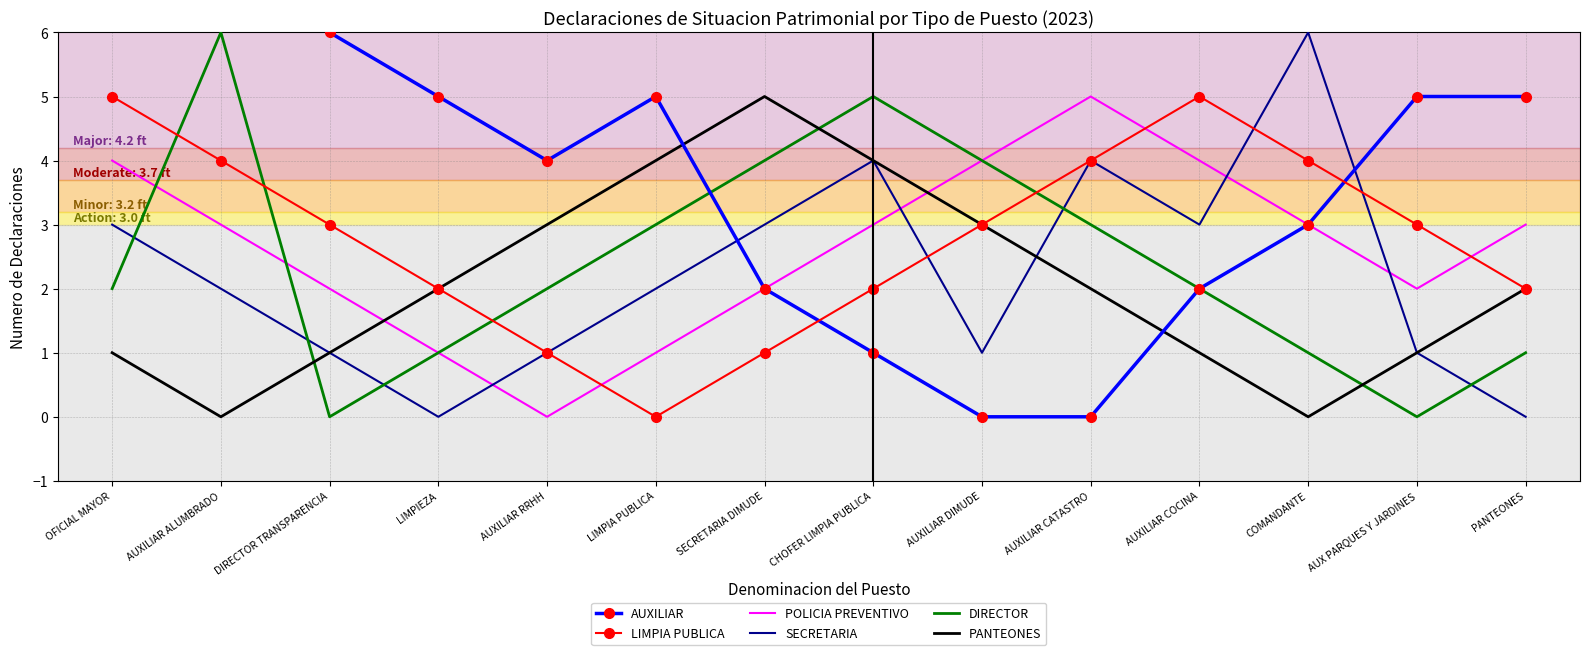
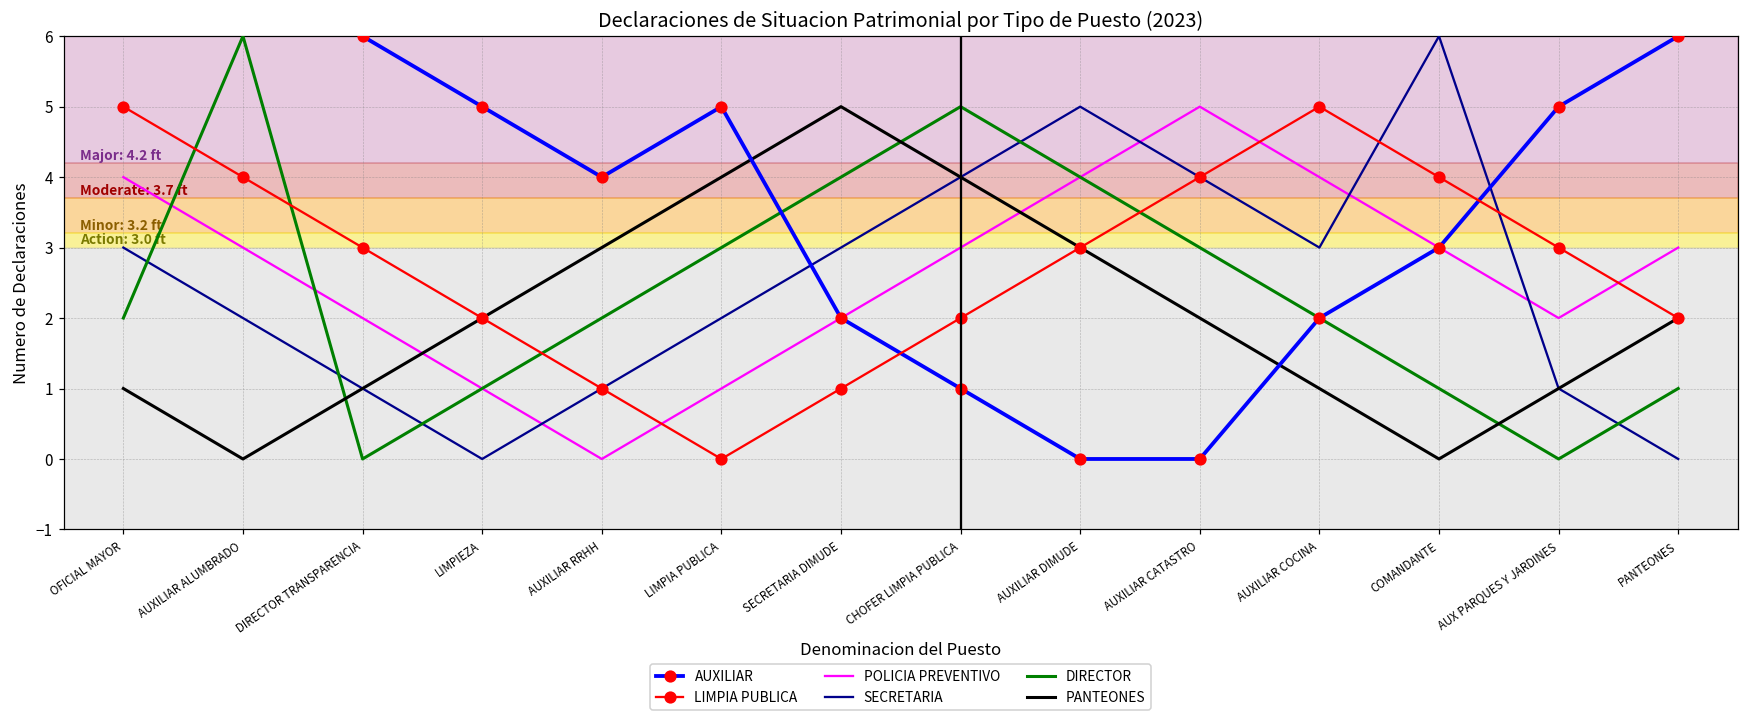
  {
    "AUXILIAR": {
      "DIRECTOR TRANSPARENCIA": 6,
      "LIMPIEZA": 5,
      "AUXILIAR RRHH": 4,
      "LIMPIA PUBLICA": 5,
      "CHOFER LIMPIA PUBLICA": 1,
      "AUXILIAR DIMUDE": 0,
      "AUXILIAR CATASTRO": 0,
      "AUX PARQUES Y JARDINES": 5,
-     "PANTEONES": 5
+     "PANTEONES": 6
    },
    "LIMPIA PUBLICA": {
      "OFICIAL MAYOR": 5,
      "AUXILIAR ALUMBRADO": 4,
      "DIRECTOR TRANSPARENCIA": 3,
      "LIMPIA PUBLICA": 0,
      "SECRETARIA DIMUDE": 1,
      "CHOFER LIMPIA PUBLICA": 2,
      "AUXILIAR COCINA": 5,
      "COMANDANTE": 4,
      "AUX PARQUES Y JARDINES": 3
    },
    "POLICIA PREVENTIVO": {
      "AUXILIAR ALUMBRADO": 3,
      "DIRECTOR TRANSPARENCIA": 2,
      "AUXILIAR RRHH": 0,
      "LIMPIA PUBLICA": 1,
      "CHOFER LIMPIA PUBLICA": 3,
      "AUXILIAR CATASTRO": 5,
      "AUXILIAR COCINA": 4,
      "AUX PARQUES Y JARDINES": 2,
      "PANTEONES": 3
    },
    "SECRETARIA": {
      "AUXILIAR ALUMBRADO": 2,
      "LIMPIEZA": 0,
      "LIMPIA PUBLICA": 2,
      "SECRETARIA DIMUDE": 3,
-     "AUXILIAR DIMUDE": 1,
+     "AUXILIAR DIMUDE": 5,
      "AUXILIAR COCINA": 3,
      "COMANDANTE": 6,
      "PANTEONES": 0
    },
    "DIRECTOR": {
      "OFICIAL MAYOR": 2,
      "AUXILIAR ALUMBRADO": 6,
      "DIRECTOR TRANSPARENCIA": 0,
      "AUXILIAR RRHH": 2,
      "LIMPIA PUBLICA": 3,
      "SECRETARIA DIMUDE": 4,
      "CHOFER LIMPIA PUBLICA": 5,
      "AUXILIAR CATASTRO": 3,
      "COMANDANTE": 1,
      "AUX PARQUES Y JARDINES": 0,
      "PANTEONES": 1
    },
    "PANTEONES": {
      "OFICIAL MAYOR": 1,
      "AUXILIAR ALUMBRADO": 0,
      "AUXILIAR RRHH": 3,
      "LIMPIA PUBLICA": 4,
      "SECRETARIA DIMUDE": 5,
      "AUXILIAR CATASTRO": 2,
      "AUXILIAR COCINA": 1,
      "COMANDANTE": 0
    }
  }
